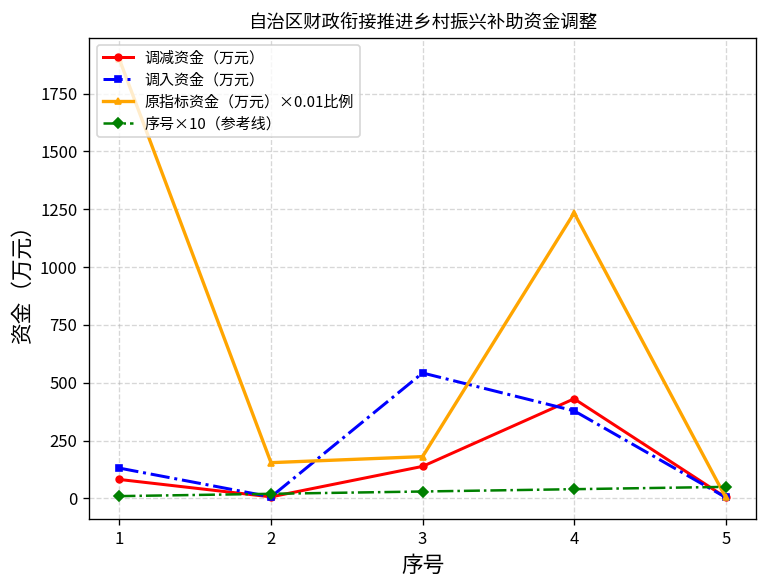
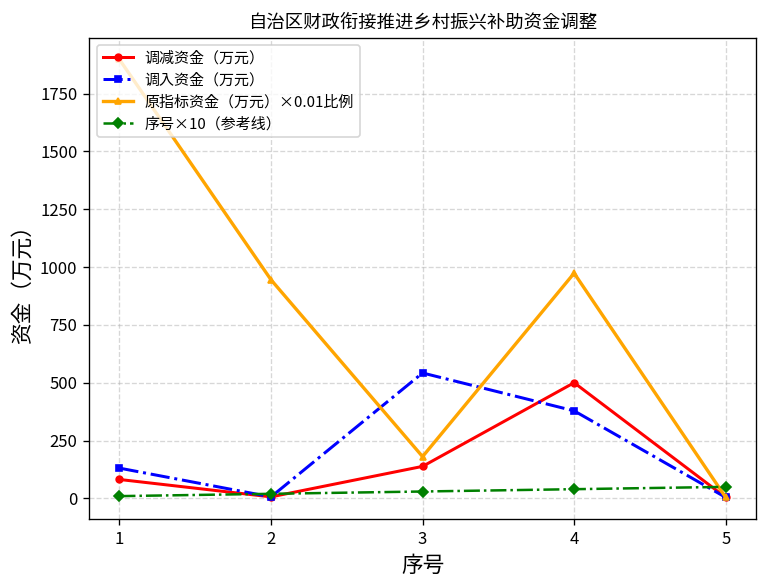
  {
    "调减资金（万元）": {
      "1": 80,
      "3": 140,
-     "4": 430
+     "4": 500
    },
    "调入资金（万元）": {
      "1": 130,
      "3": 540,
      "4": 380
    },
    "原指标资金（万元）×0.01比例": {
-     "2": 150,
+     "2": 950,
      "3": 180,
-     "4": 1230
+     "4": 970
    },
    "序号×10（参考线）": {
      "1": 10,
      "2": 20,
      "3": 30,
      "4": 40,
      "5": 50
    }
  }
